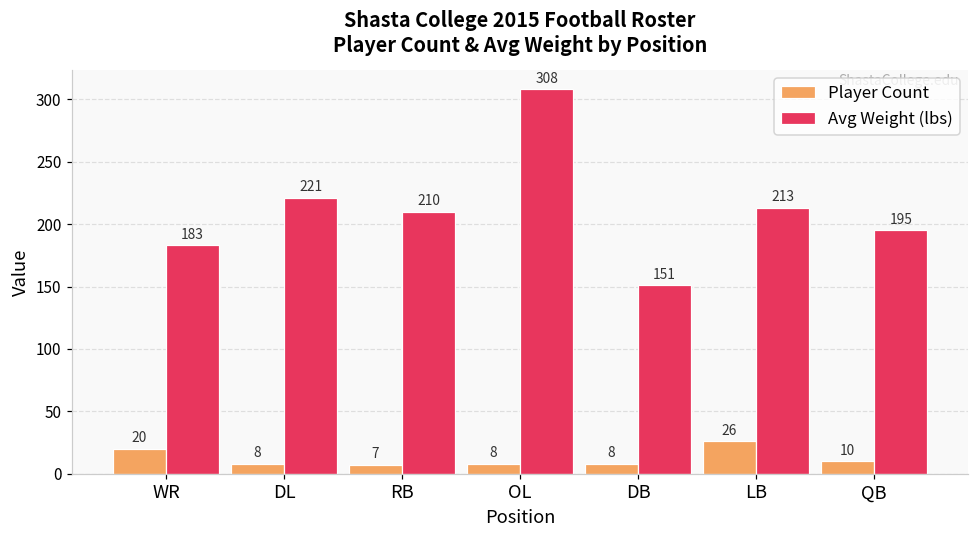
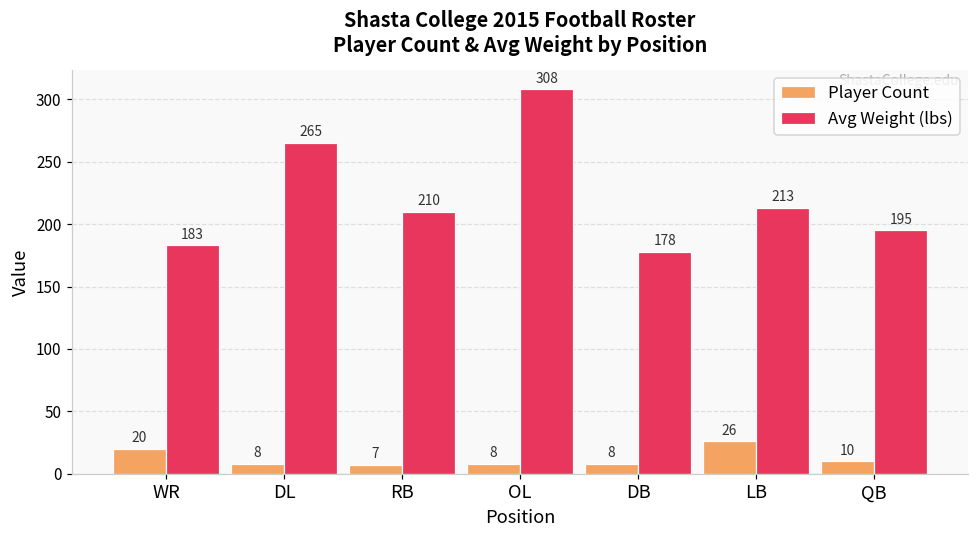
  {
    "Player Count": {
      "WR": 20,
      "DL": 8,
      "RB": 7,
      "OL": 8,
      "DB": 8,
      "LB": 26,
      "QB": 10
    },
    "Avg Weight (lbs)": {
      "WR": 183,
-     "DL": 221,
+     "DL": 265,
      "RB": 210,
      "OL": 308,
-     "DB": 151,
+     "DB": 178,
      "LB": 213,
      "QB": 195
    }
  }
